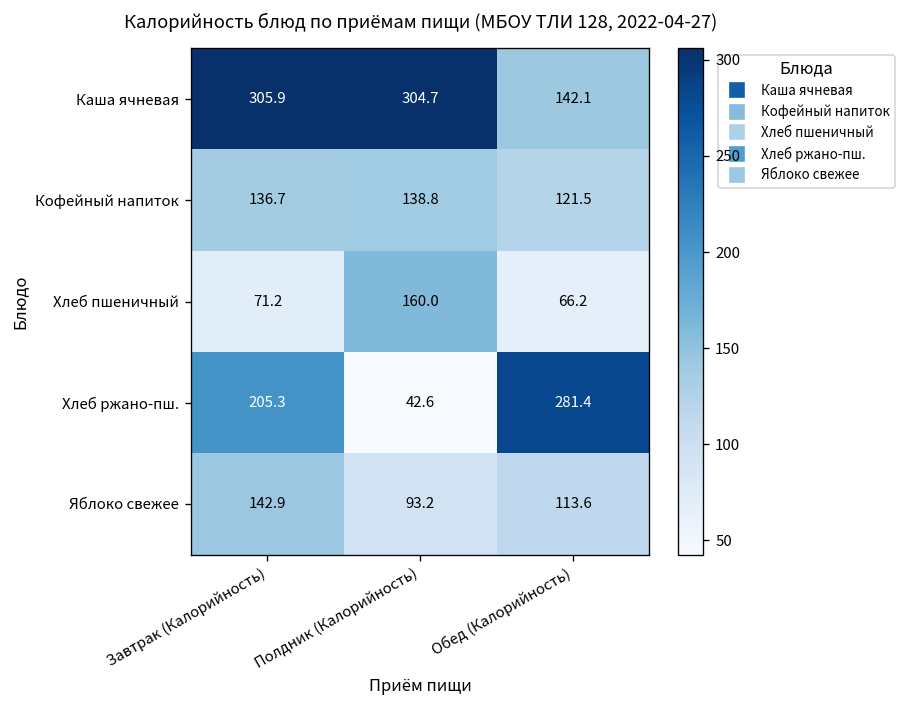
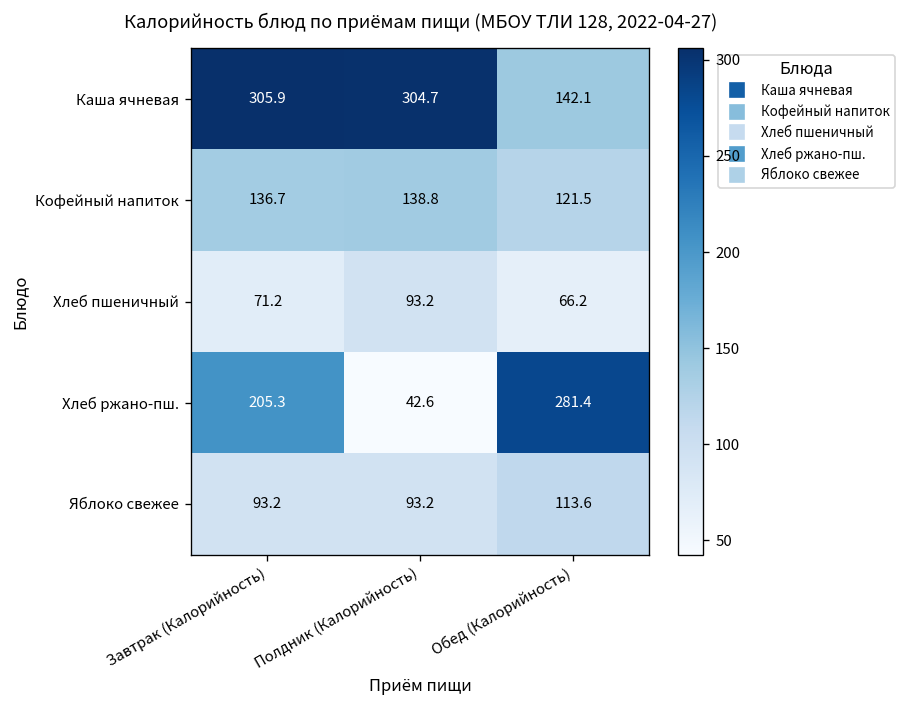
  {
    "Каша ячневая": {
      "Завтрак (Калорийность)": 305.9,
      "Полдник (Калорийность)": 304.7,
      "Обед (Калорийность)": 142.1
    },
    "Кофейный напиток": {
      "Завтрак (Калорийность)": 136.7,
      "Полдник (Калорийность)": 138.8,
      "Обед (Калорийность)": 121.5
    },
    "Хлеб пшеничный": {
      "Завтрак (Калорийность)": 71.2,
-     "Полдник (Калорийность)": 160.0,
+     "Полдник (Калорийность)": 93.2,
      "Обед (Калорийность)": 66.2
    },
    "Хлеб ржано-пш.": {
      "Завтрак (Калорийность)": 205.3,
      "Полдник (Калорийность)": 42.6,
      "Обед (Калорийность)": 281.4
    },
    "Яблоко свежее": {
-     "Завтрак (Калорийность)": 142.9,
+     "Завтрак (Калорийность)": 93.2,
      "Полдник (Калорийность)": 93.2,
      "Обед (Калорийность)": 113.6
    }
  }
